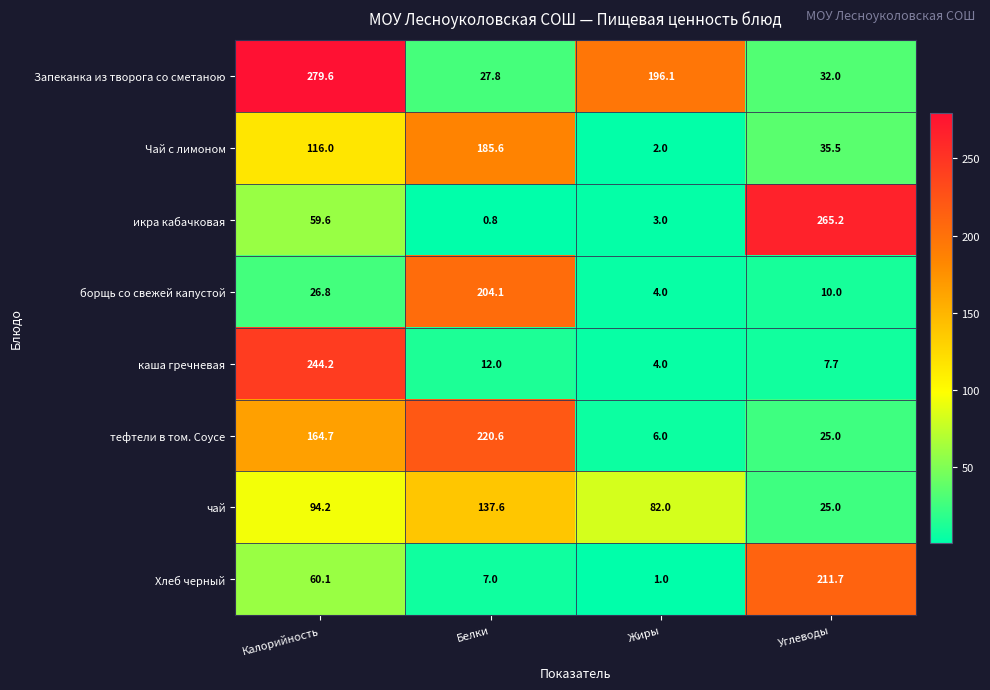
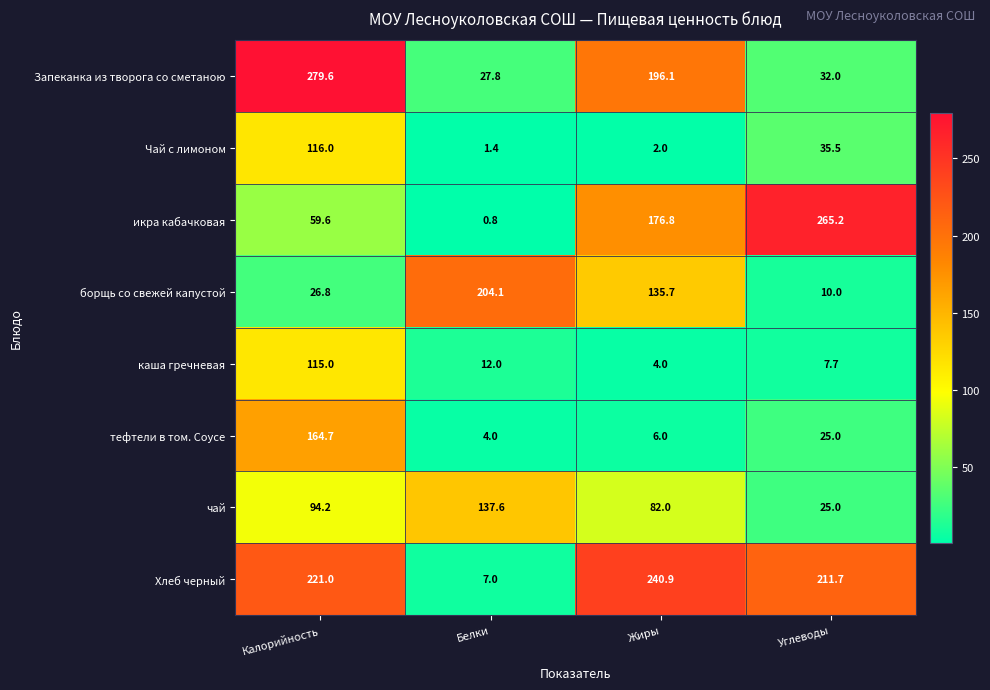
  {
    "Запеканка из творога со сметаною": {
      "Калорийность": 279.6,
      "Белки": 27.8,
      "Жиры": 196.1,
      "Углеводы": 32.0
    },
    "Чай с лимоном": {
      "Калорийность": 116.0,
-     "Белки": 185.6,
+     "Белки": 1.4,
      "Жиры": 2.0,
      "Углеводы": 35.5
    },
    "икра кабачковая": {
      "Калорийность": 59.6,
      "Белки": 0.8,
-     "Жиры": 3.0,
+     "Жиры": 176.8,
      "Углеводы": 265.2
    },
    "борщь со свежей капустой": {
      "Калорийность": 26.8,
      "Белки": 204.1,
-     "Жиры": 4.0,
+     "Жиры": 135.7,
      "Углеводы": 10.0
    },
    "каша гречневая": {
-     "Калорийность": 244.2,
+     "Калорийность": 115.0,
      "Белки": 12.0,
      "Жиры": 4.0,
      "Углеводы": 7.7
    },
    "тефтели в том. Соусе": {
      "Калорийность": 164.7,
-     "Белки": 220.6,
+     "Белки": 4.0,
      "Жиры": 6.0,
      "Углеводы": 25.0
    },
    "чай": {
      "Калорийность": 94.2,
      "Белки": 137.6,
      "Жиры": 82.0,
      "Углеводы": 25.0
    },
    "Хлеб черный": {
-     "Калорийность": 60.1,
+     "Калорийность": 221.0,
      "Белки": 7.0,
-     "Жиры": 1.0,
+     "Жиры": 240.9,
      "Углеводы": 211.7
    }
  }
